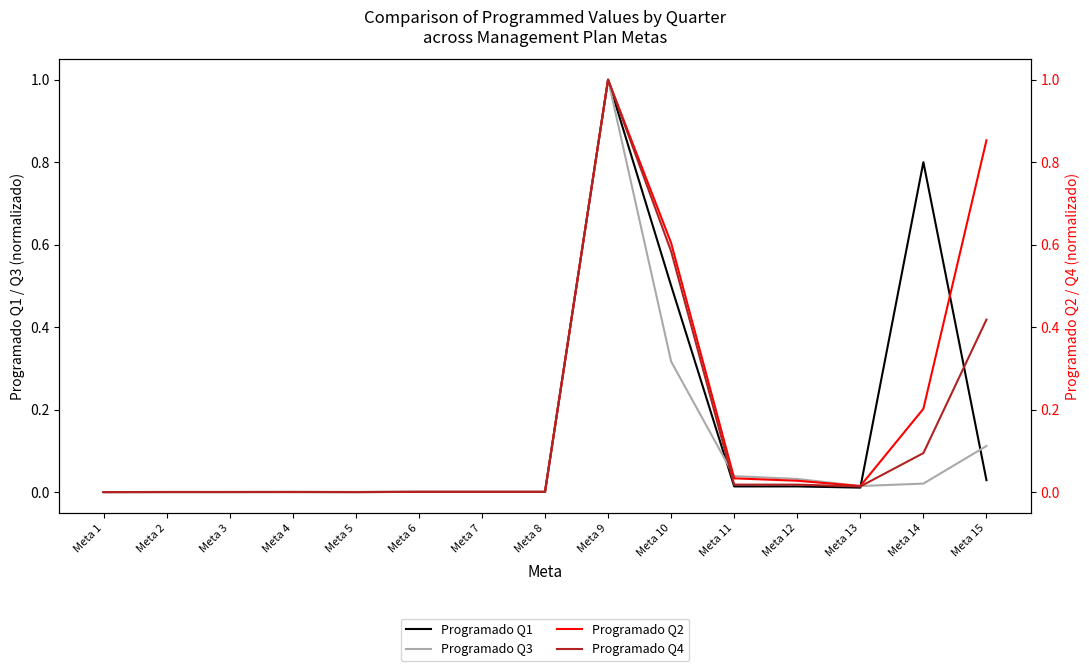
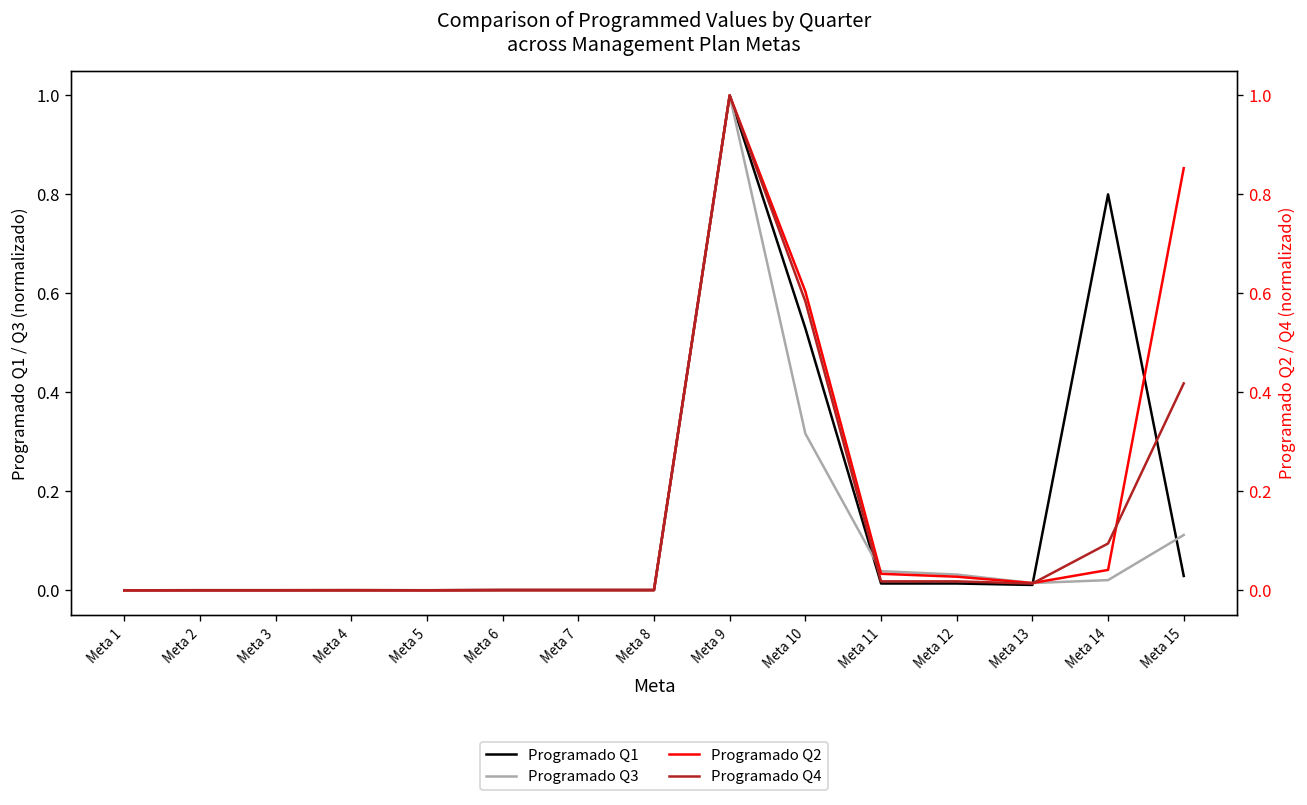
  {
    "Programado Q1": {
-     "Meta 10": 0.50,
+     "Meta 10": 0.53,
      "Meta 11": 0.01,
      "Meta 12": 0.01,
      "Meta 14": 0.80,
      "Meta 15": 0.03
    },
    "Programado Q3": {
      "Meta 10": 0.32,
      "Meta 11": 0.04,
      "Meta 12": 0.03,
      "Meta 14": 0.02,
      "Meta 15": 0.11
    },
    "Programado Q2": {
      "Meta 10": 0.60,
      "Meta 11": 0.03,
      "Meta 12": 0.03,
-     "Meta 14": 0.20,
+     "Meta 14": 0.04,
      "Meta 15": 0.85
    },
    "Programado Q4": {
      "Meta 10": 0.58,
      "Meta 11": 0.02,
      "Meta 12": 0.02,
      "Meta 14": 0.09,
      "Meta 15": 0.42
    }
  }
